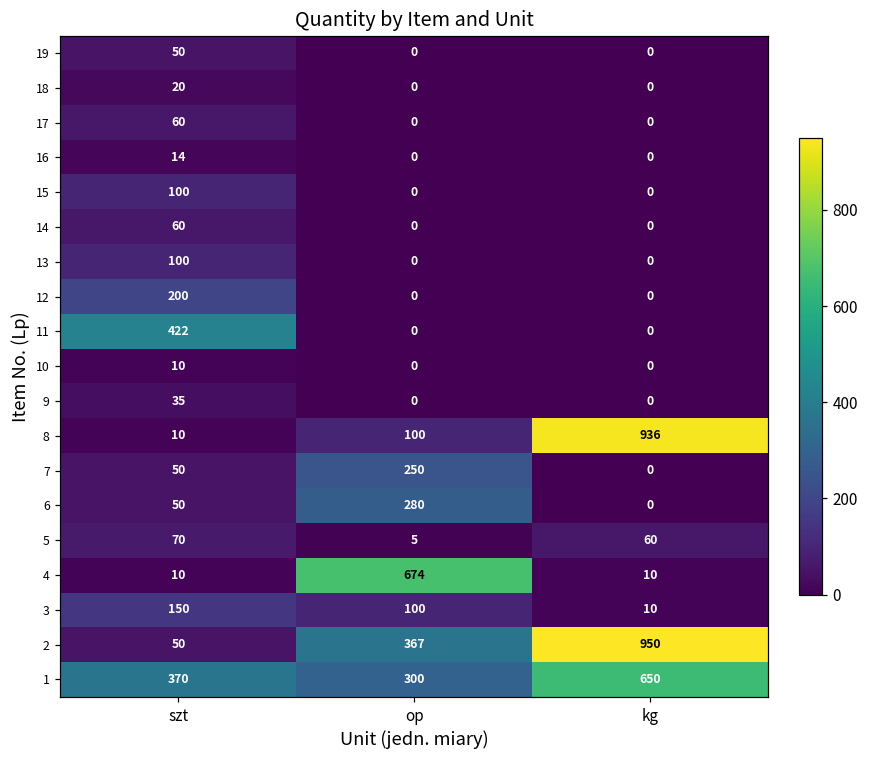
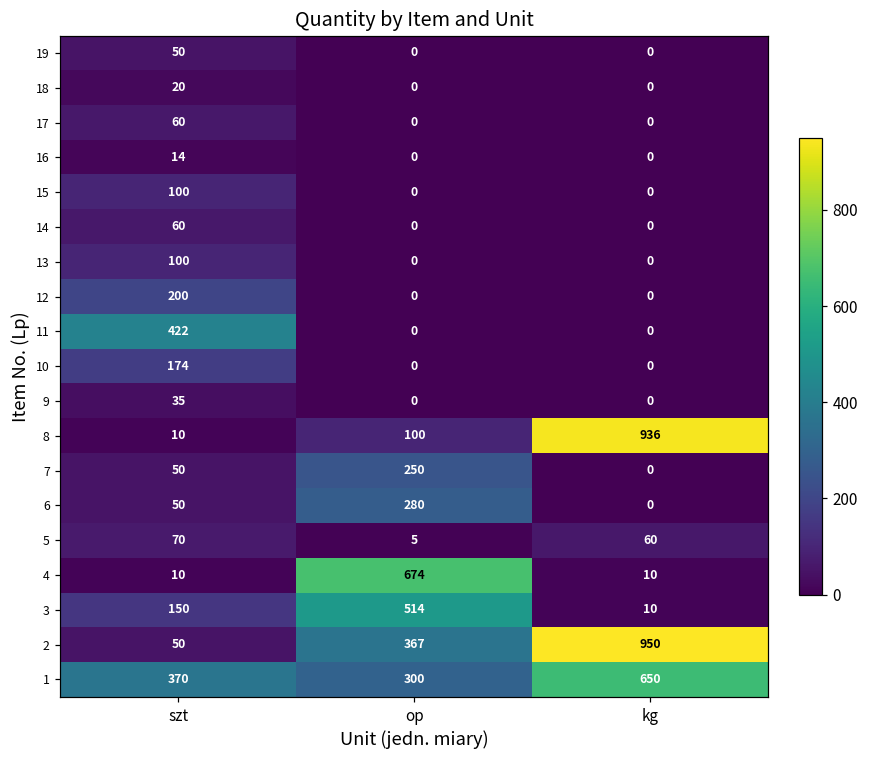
  {
    "19": {
      "szt": 50,
      "op": 0,
      "kg": 0
    },
    "18": {
      "szt": 20,
      "op": 0,
      "kg": 0
    },
    "17": {
      "szt": 60,
      "op": 0,
      "kg": 0
    },
    "16": {
      "szt": 14,
      "op": 0,
      "kg": 0
    },
    "15": {
      "szt": 100,
      "op": 0,
      "kg": 0
    },
    "14": {
      "szt": 60,
      "op": 0,
      "kg": 0
    },
    "13": {
      "szt": 100,
      "op": 0,
      "kg": 0
    },
    "12": {
      "szt": 200,
      "op": 0,
      "kg": 0
    },
    "11": {
      "szt": 422,
      "op": 0,
      "kg": 0
    },
    "10": {
-     "szt": 10,
+     "szt": 174,
      "op": 0,
      "kg": 0
    },
    "9": {
      "szt": 35,
      "op": 0,
      "kg": 0
    },
    "8": {
      "szt": 10,
      "op": 100,
      "kg": 936
    },
    "7": {
      "szt": 50,
      "op": 250,
      "kg": 0
    },
    "6": {
      "szt": 50,
      "op": 280,
      "kg": 0
    },
    "5": {
      "szt": 70,
      "op": 5,
      "kg": 60
    },
    "4": {
      "szt": 10,
      "op": 674,
      "kg": 10
    },
    "3": {
      "szt": 150,
-     "op": 100,
+     "op": 514,
      "kg": 10
    },
    "2": {
      "szt": 50,
      "op": 367,
      "kg": 950
    },
    "1": {
      "szt": 370,
      "op": 300,
      "kg": 650
    }
  }
